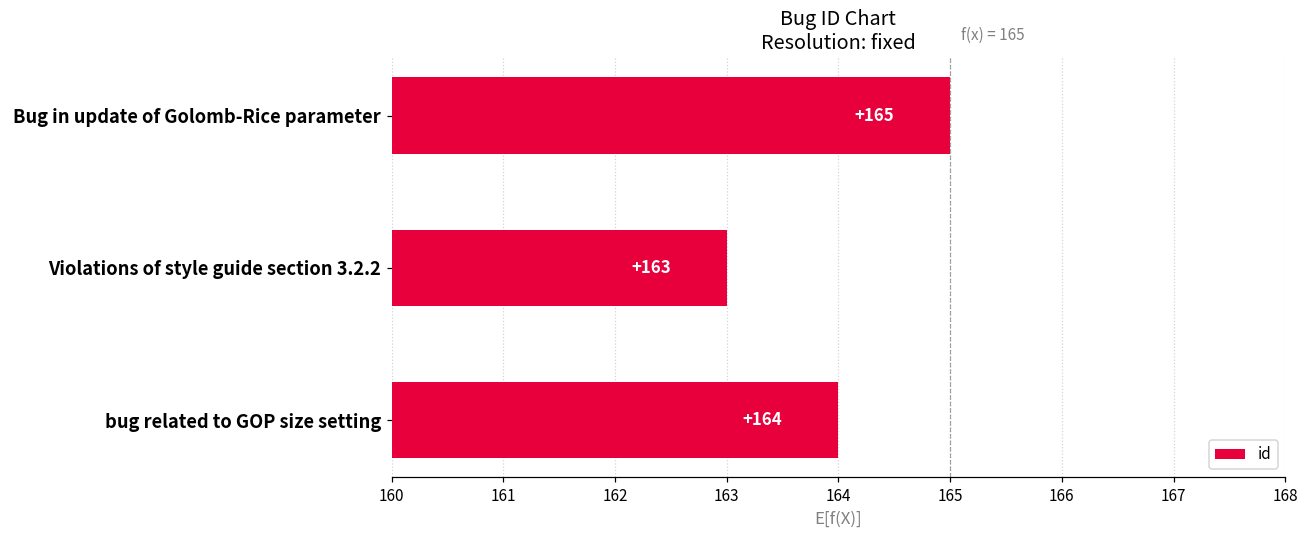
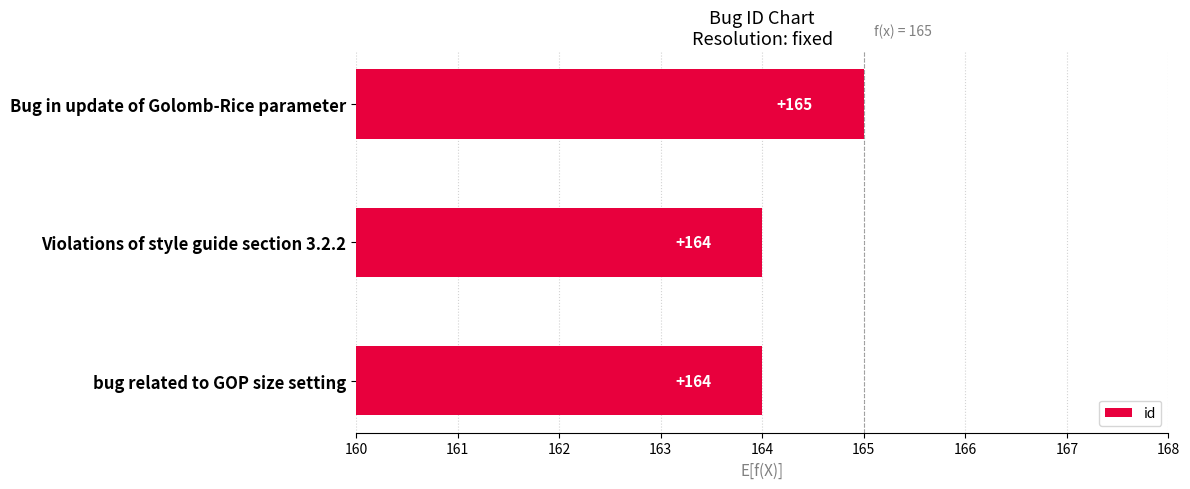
  {
    "Bug in update of Golomb-Rice parameter": "+165",
-   "Violations of style guide section 3.2.2": "+163",
+   "Violations of style guide section 3.2.2": "+164",
    "bug related to GOP size setting": "+164"
  }
